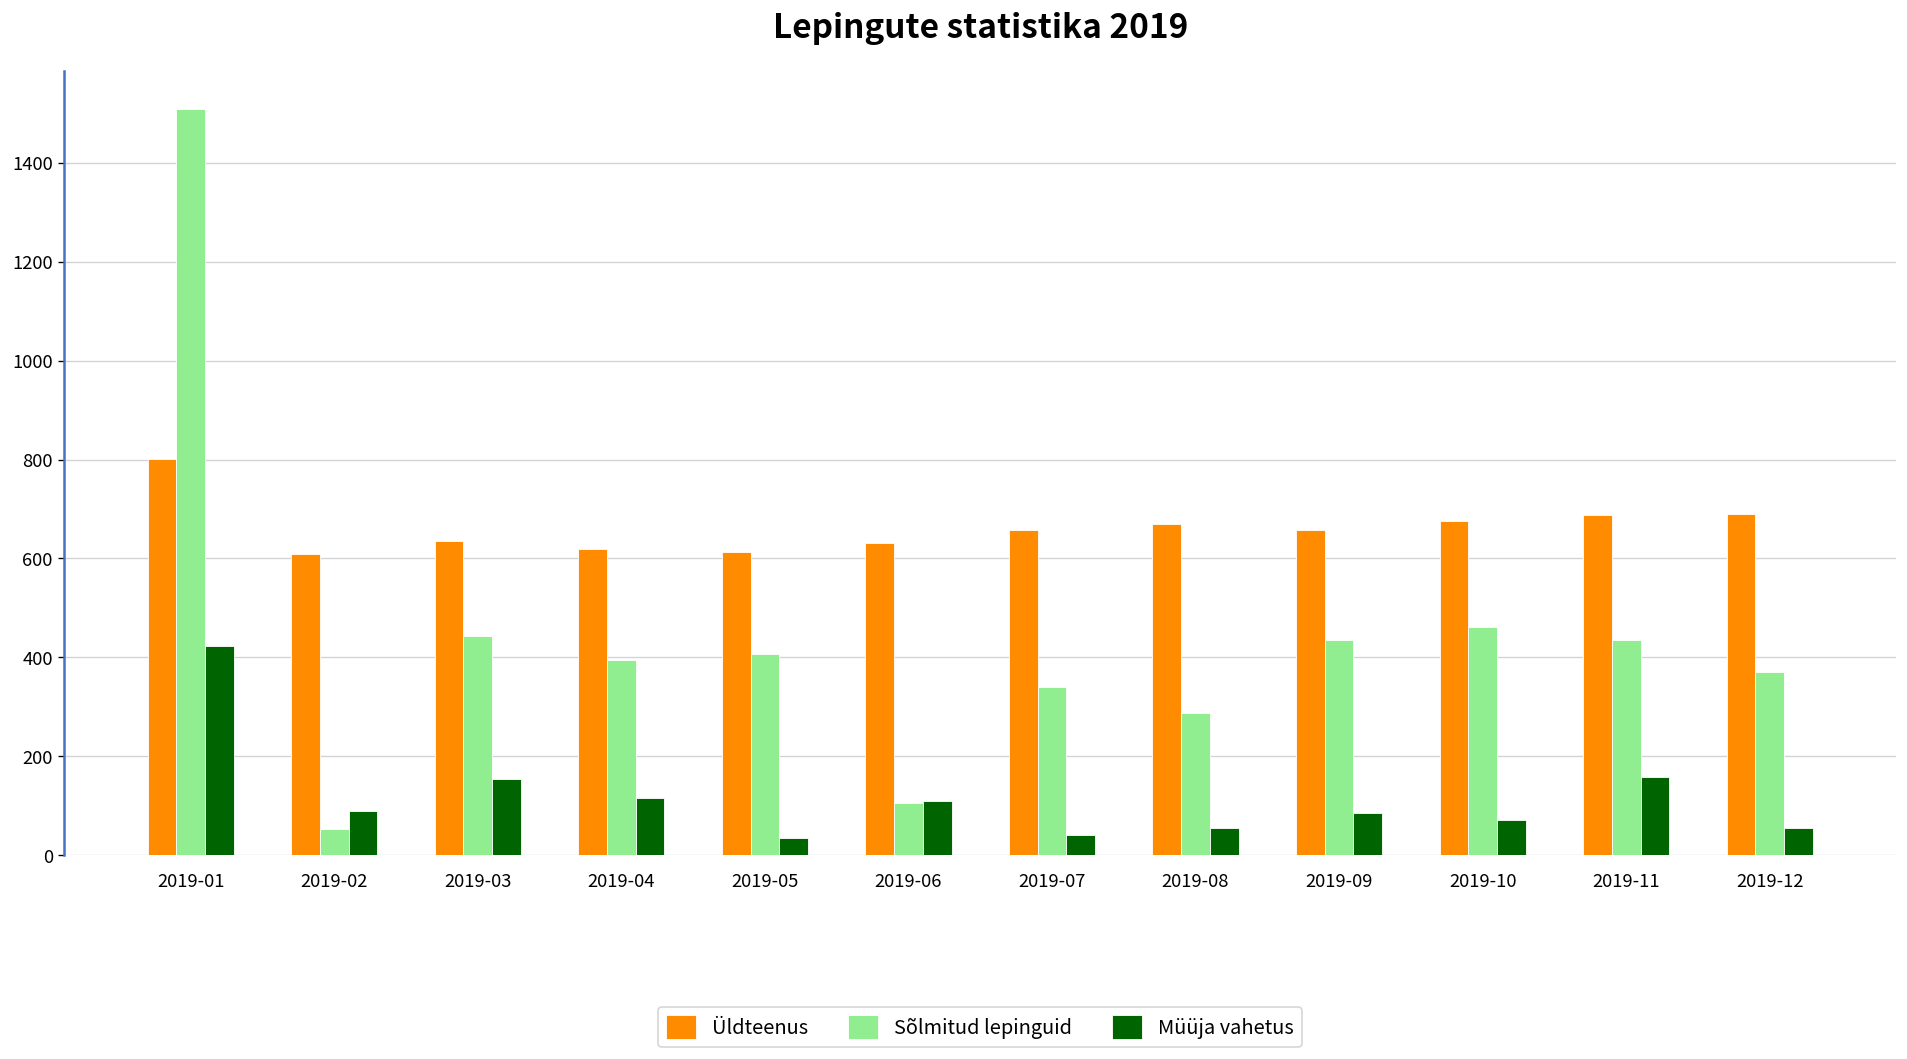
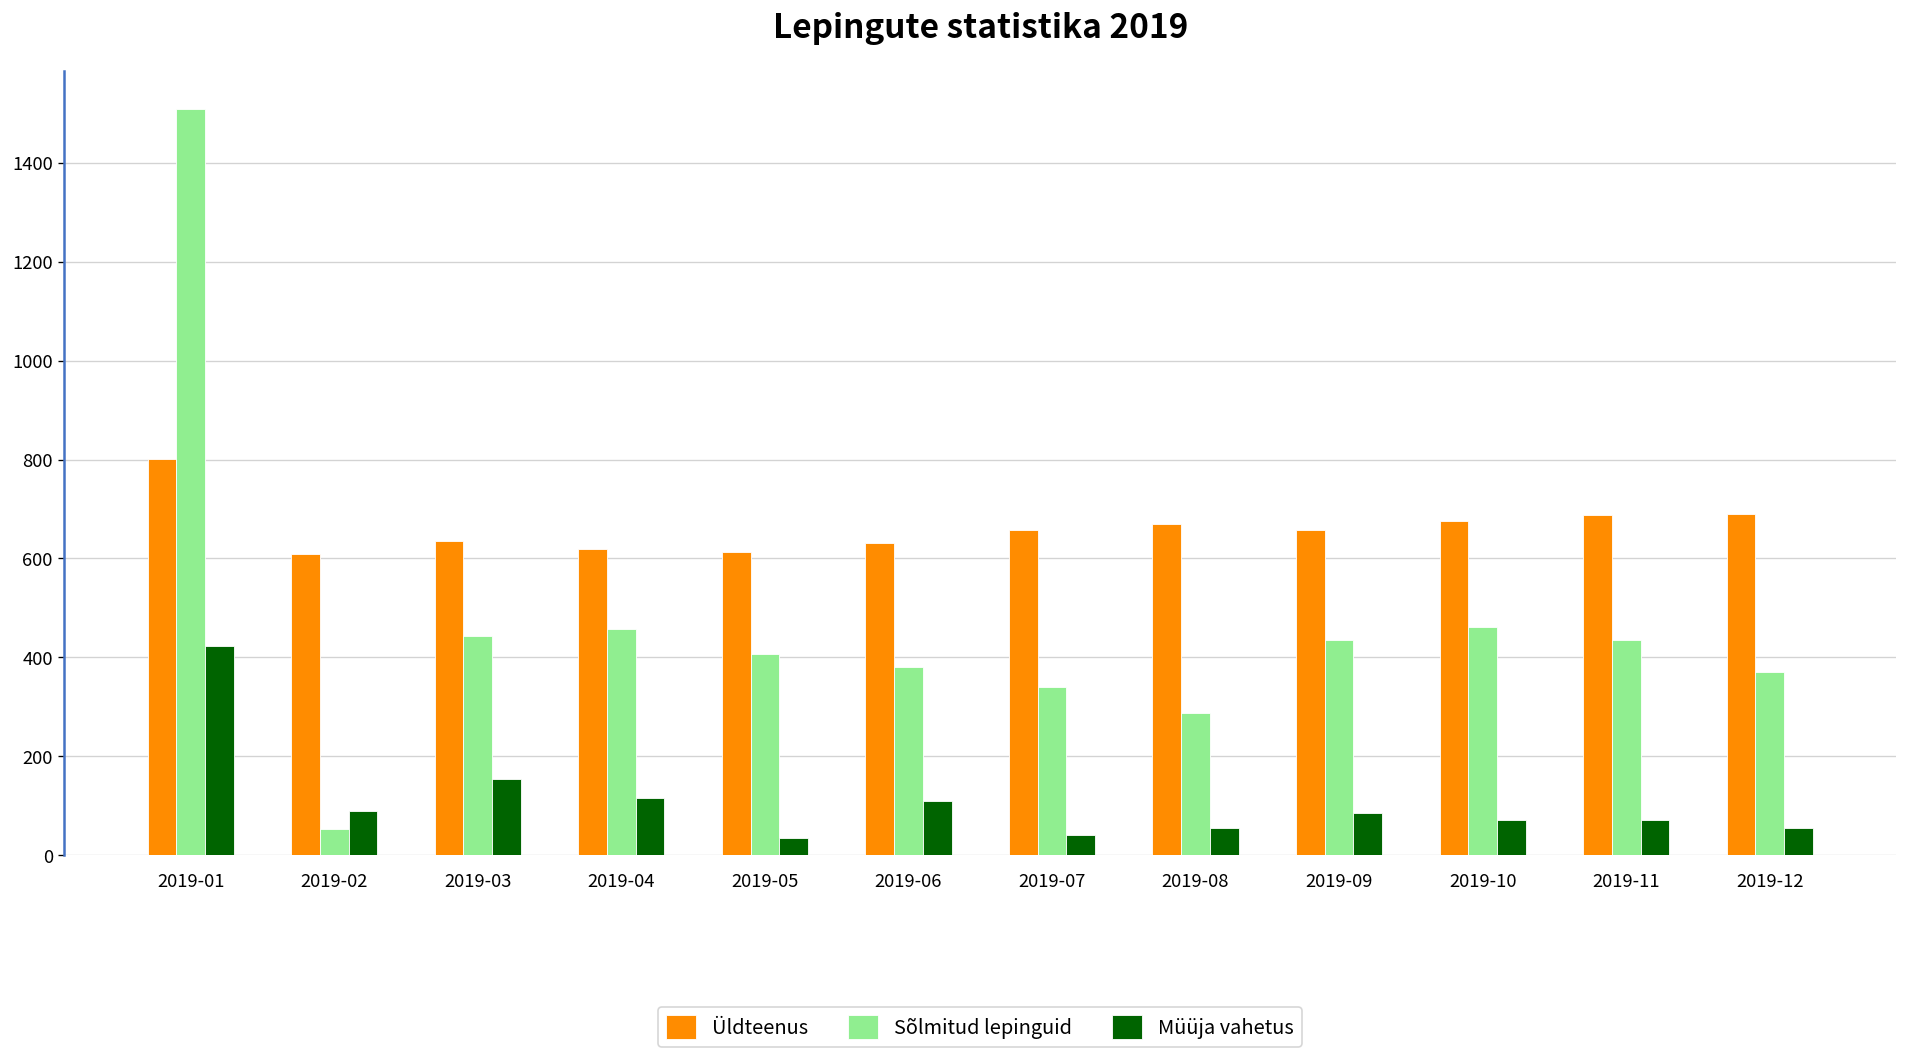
  {
    "Üldteenus": {
      "2019-01": 800,
      "2019-02": 610,
      "2019-03": 640,
      "2019-04": 620,
      "2019-05": 610,
      "2019-06": 630,
      "2019-07": 660,
      "2019-08": 670,
      "2019-09": 660,
      "2019-10": 680,
      "2019-11": 690,
      "2019-12": 690
    },
    "Sõlmitud lepinguid": {
      "2019-01": 1510,
      "2019-02": 50,
      "2019-03": 440,
-     "2019-04": 400,
+     "2019-04": 460,
      "2019-05": 410,
-     "2019-06": 110,
+     "2019-06": 380,
      "2019-07": 340,
      "2019-08": 290,
      "2019-09": 440,
      "2019-10": 460,
      "2019-11": 440,
      "2019-12": 370
    },
    "Müüja vahetus": {
      "2019-01": 420,
      "2019-02": 90,
      "2019-03": 160,
      "2019-04": 120,
      "2019-05": 40,
      "2019-06": 110,
      "2019-07": 40,
      "2019-08": 60,
      "2019-09": 90,
      "2019-10": 70,
-     "2019-11": 160,
+     "2019-11": 70,
      "2019-12": 60
    }
  }
